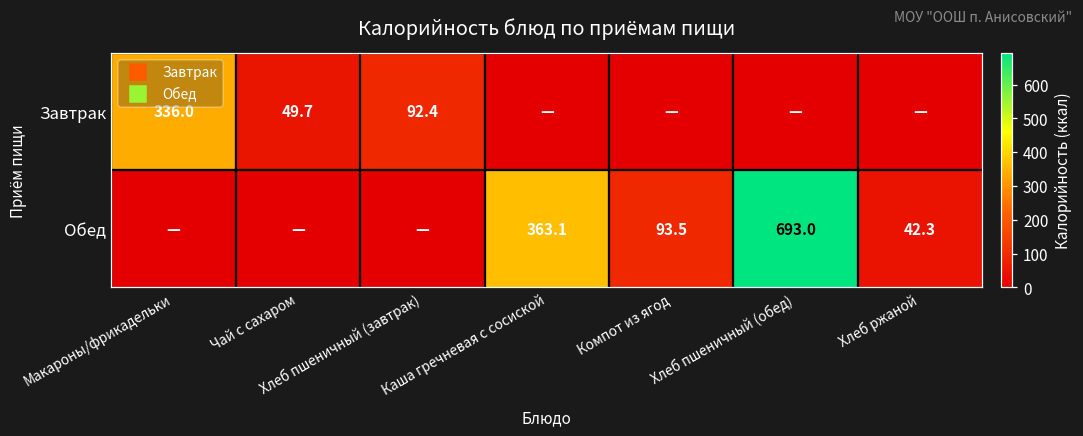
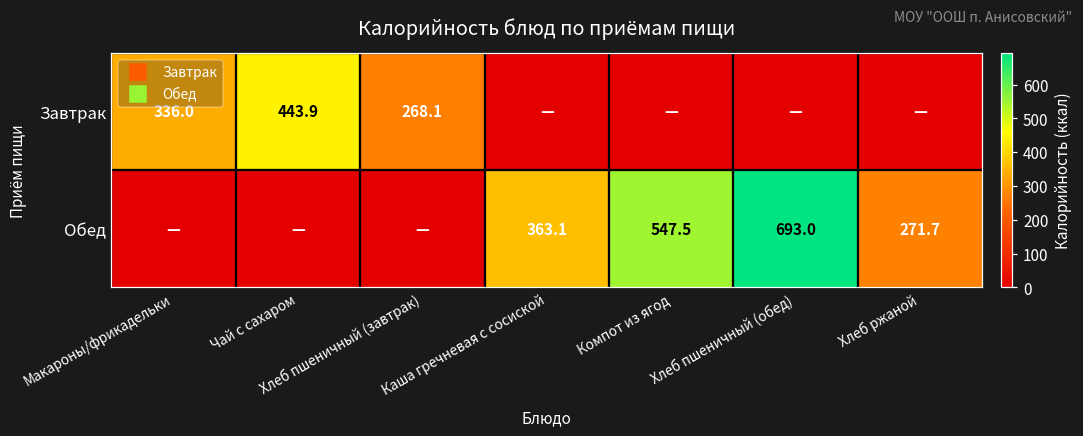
  {
    "Завтрак": {
-     "Чай с сахаром": 49.7,
-     "Хлеб пшеничный (завтрак)": 92.4
+     "Чай с сахаром": 443.9,
+     "Хлеб пшеничный (завтрак)": 268.1
    },
    "Обед": {
      "Каша гречневая с сосиской": 363.1,
-     "Компот из ягод": 93.5,
+     "Компот из ягод": 547.5,
      "Хлеб пшеничный (обед)": 693.0,
-     "Хлеб ржаной": 42.3
+     "Хлеб ржаной": 271.7
    }
  }
